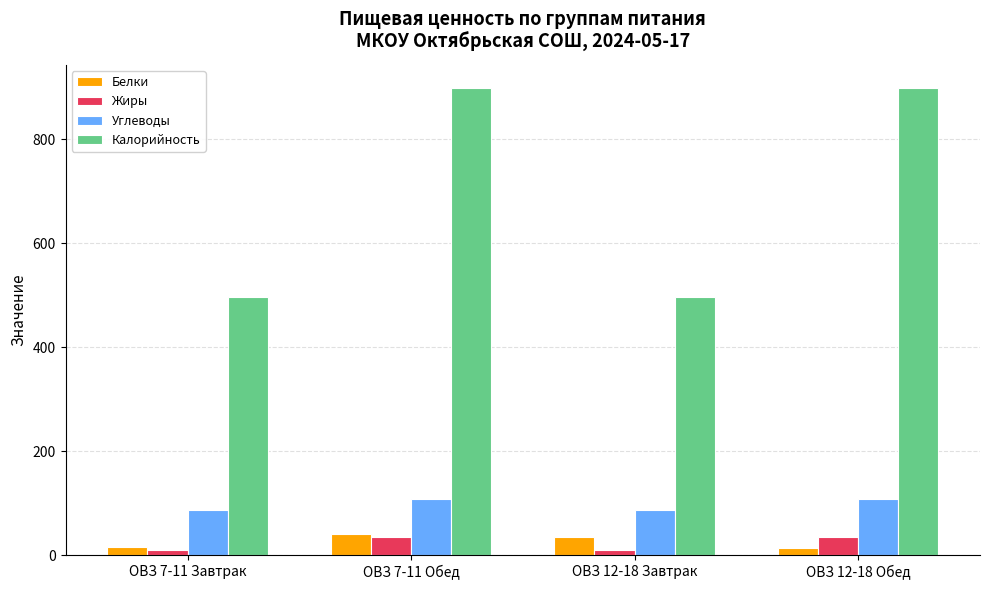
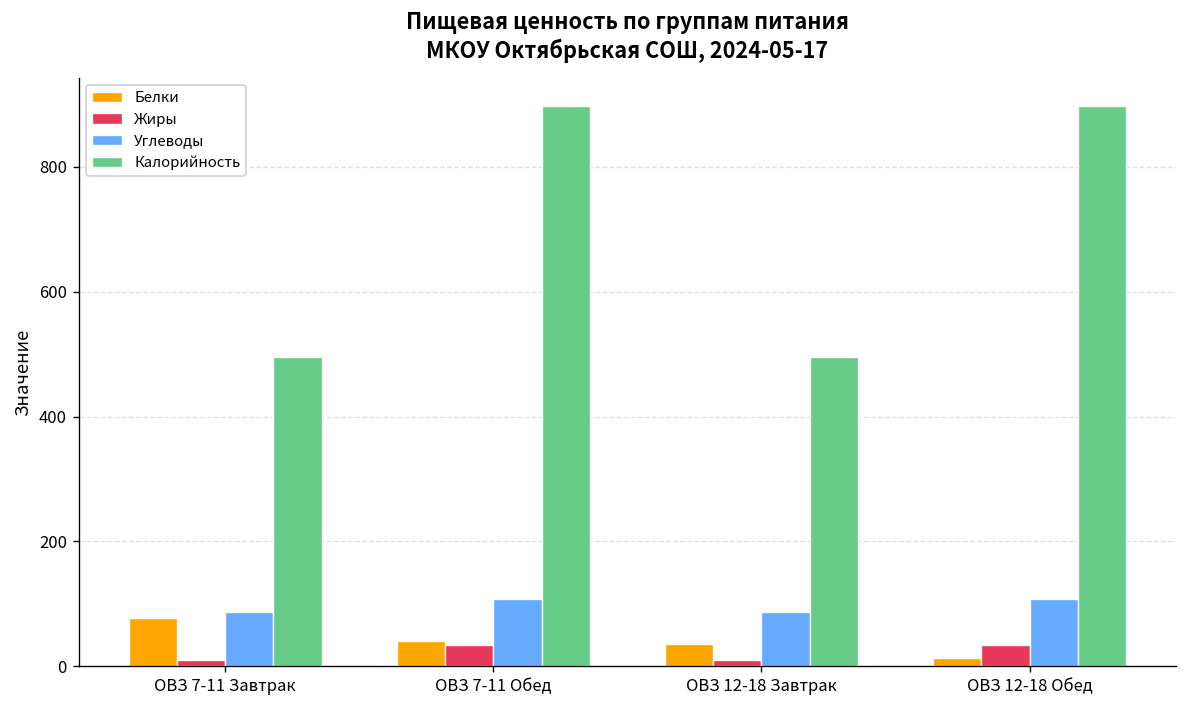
  {
    "Белки": {
-     "ОВЗ 7-11 Завтрак": 20,
+     "ОВЗ 7-11 Завтрак": 80,
      "ОВЗ 7-11 Обед": 40,
      "ОВЗ 12-18 Завтрак": 40,
      "ОВЗ 12-18 Обед": 10
    },
    "Жиры": {
      "ОВЗ 7-11 Завтрак": 10,
      "ОВЗ 7-11 Обед": 30,
      "ОВЗ 12-18 Завтрак": 10,
      "ОВЗ 12-18 Обед": 30
    },
    "Углеводы": {
      "ОВЗ 7-11 Завтрак": 90,
      "ОВЗ 7-11 Обед": 110,
      "ОВЗ 12-18 Завтрак": 90,
      "ОВЗ 12-18 Обед": 110
    },
    "Калорийность": {
      "ОВЗ 7-11 Завтрак": 500,
      "ОВЗ 7-11 Обед": 900,
      "ОВЗ 12-18 Завтрак": 500,
      "ОВЗ 12-18 Обед": 900
    }
  }
